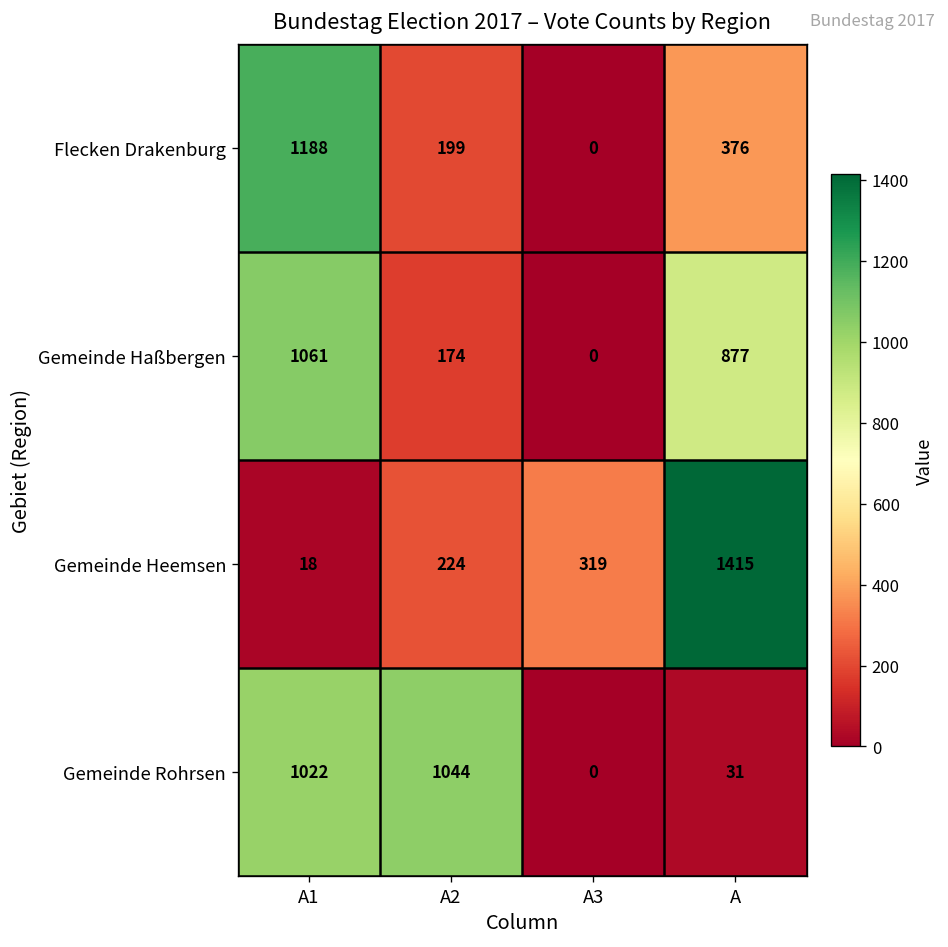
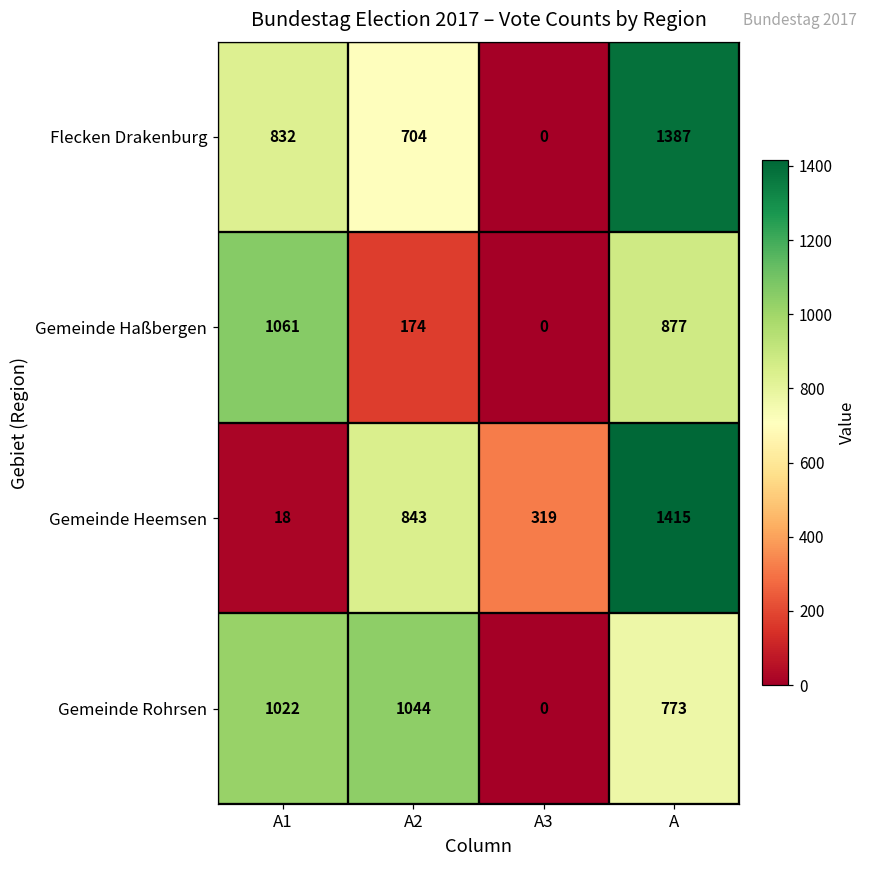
  {
    "Flecken Drakenburg": {
-     "A1": 1188,
-     "A2": 199,
+     "A1": 832,
+     "A2": 704,
      "A3": 0,
-     "A": 376
+     "A": 1387
    },
    "Gemeinde Haßbergen": {
      "A1": 1061,
      "A2": 174,
      "A3": 0,
      "A": 877
    },
    "Gemeinde Heemsen": {
      "A1": 18,
-     "A2": 224,
+     "A2": 843,
      "A3": 319,
      "A": 1415
    },
    "Gemeinde Rohrsen": {
      "A1": 1022,
      "A2": 1044,
      "A3": 0,
-     "A": 31
+     "A": 773
    }
  }
